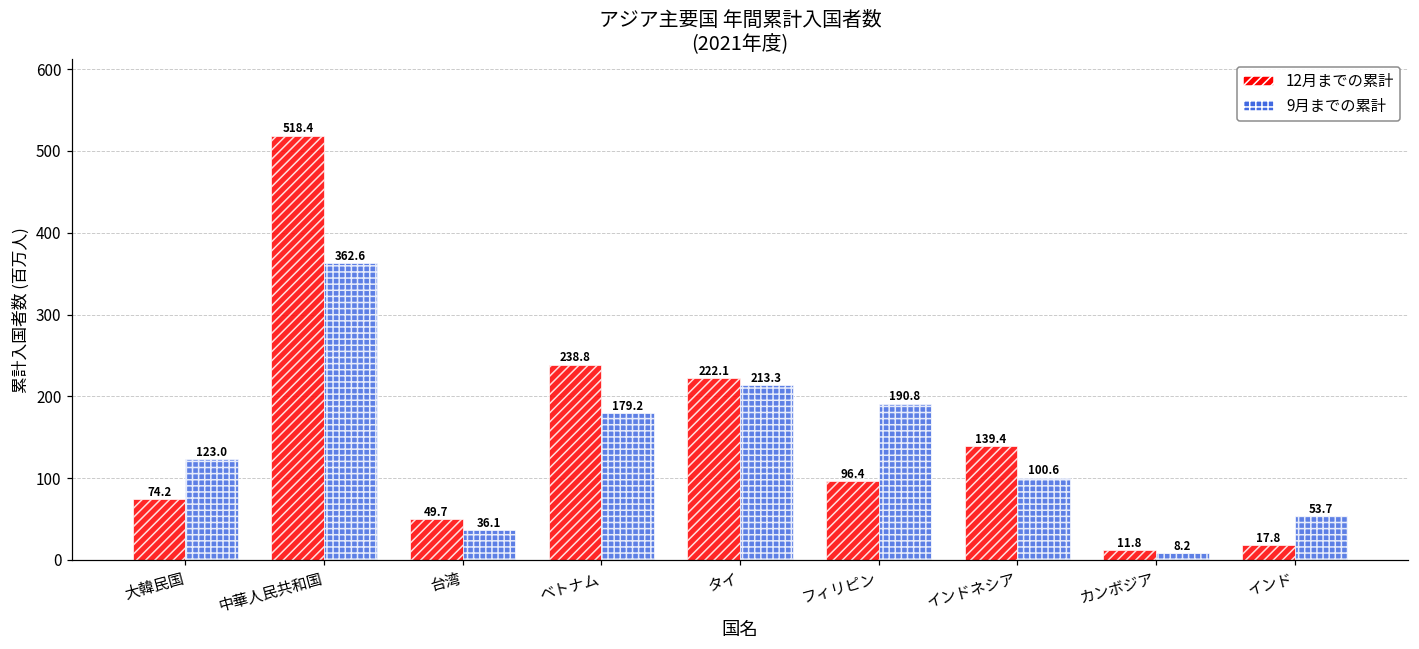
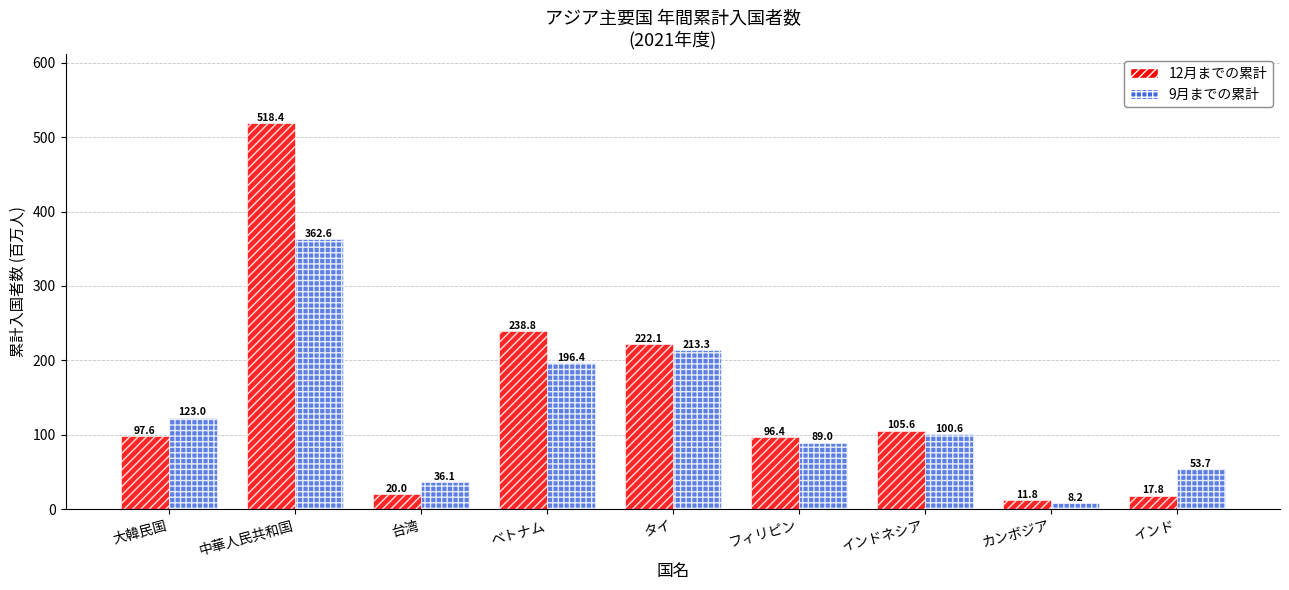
  {
    "12月までの累計": {
-     "大韓民国": 74.2,
+     "大韓民国": 97.6,
      "中華人民共和国": 518.4,
-     "台湾": 49.7,
+     "台湾": 20.0,
      "ベトナム": 238.8,
      "タイ": 222.1,
      "フィリピン": 96.4,
-     "インドネシア": 139.4,
+     "インドネシア": 105.6,
      "カンボジア": 11.8,
      "インド": 17.8
    },
    "9月までの累計": {
      "大韓民国": 123.0,
      "中華人民共和国": 362.6,
      "台湾": 36.1,
-     "ベトナム": 179.2,
+     "ベトナム": 196.4,
      "タイ": 213.3,
-     "フィリピン": 190.8,
+     "フィリピン": 89.0,
      "インドネシア": 100.6,
      "カンボジア": 8.2,
      "インド": 53.7
    }
  }
